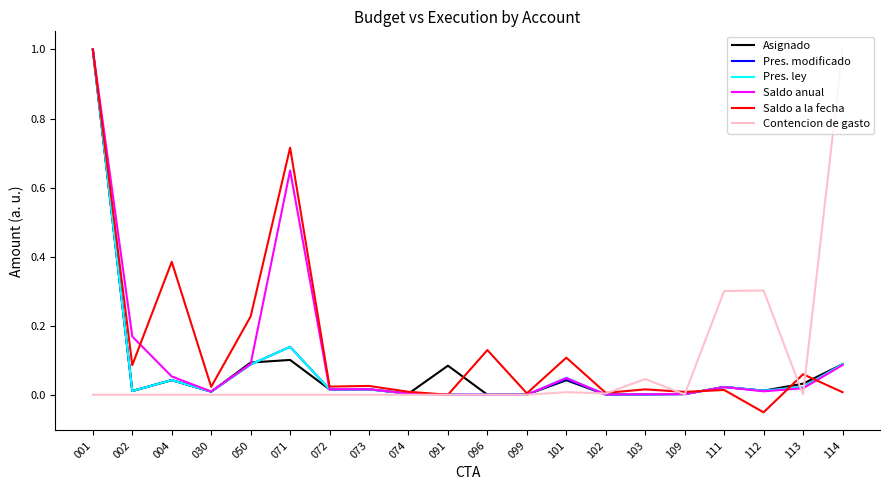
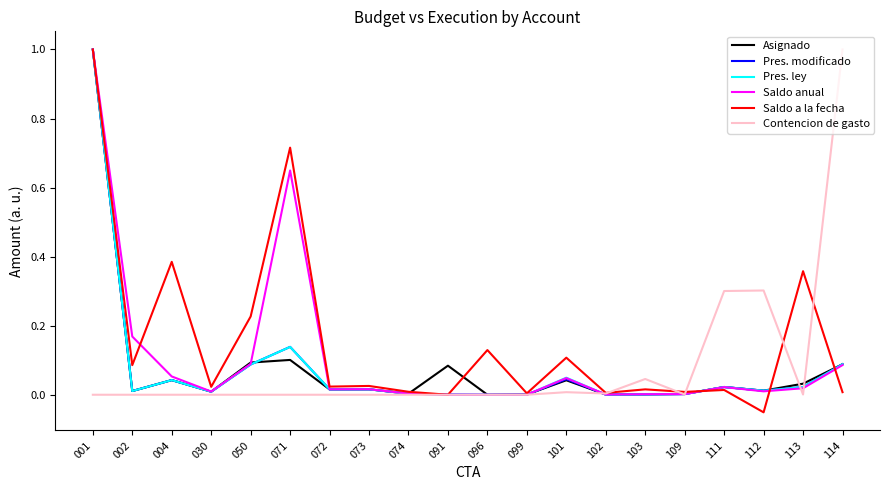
  {
    "Asignado": {
      "071": 0.10,
      "091": 0.08,
      "113": 0.03
    },
    "Saldo anual": {
      "002": 0.17,
      "004": 0.05,
      "071": 0.65
    },
    "Saldo a la fecha": {
      "002": 0.09,
      "004": 0.38,
      "030": 0.02,
      "050": 0.23,
      "071": 0.72,
      "072": 0.02,
      "073": 0.03,
      "096": 0.13,
      "101": 0.11,
      "103": 0.02,
      "111": 0.01,
      "112": -0.05,
-     "113": 0.06,
+     "113": 0.36,
      "114": 0.01
    },
    "Contencion de gasto": {
      "001": 0.00,
      "002": 0.00,
      "004": 0.00,
      "030": 0.00,
      "050": 0.00,
      "071": 0.00,
      "072": 0.00,
      "073": 0.00,
      "101": 0.01,
      "103": 0.05,
      "111": 0.30,
      "112": 0.30,
      "113": 0.00
    }
  }
